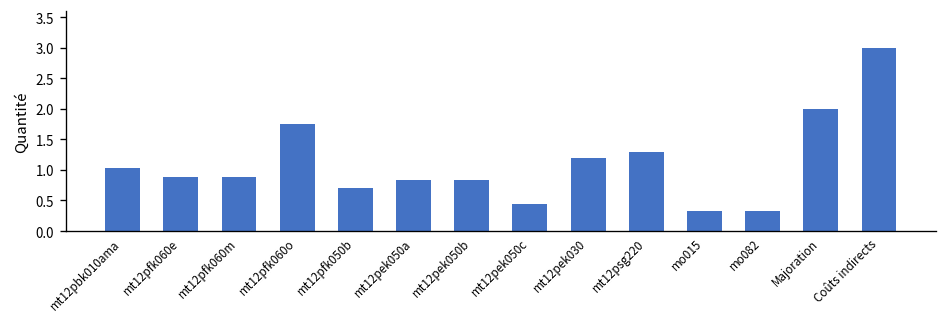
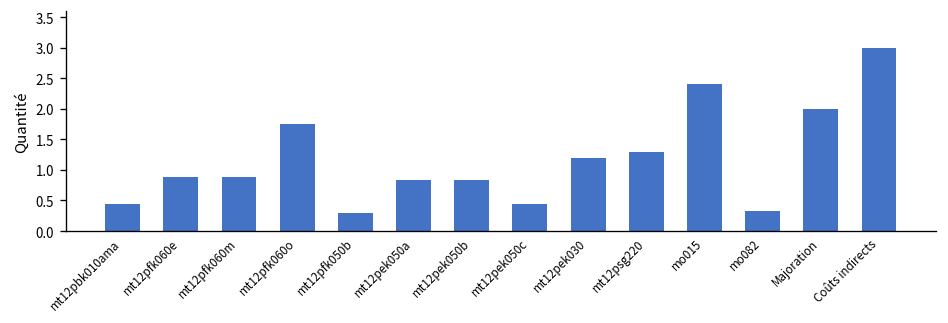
  {
-   "mt12pbk010ama": 1.0,
+   "mt12pbk010ama": 0.4,
    "mt12pfk060e": 0.9,
    "mt12pfk060m": 0.9,
    "mt12pfk060o": 1.8,
-   "mt12pfk050b": 0.7,
+   "mt12pfk050b": 0.3,
    "mt12pek050a": 0.8,
    "mt12pek050b": 0.8,
    "mt12pek050c": 0.4,
    "mt12pek030": 1.2,
    "mt12psg220": 1.3,
-   "mo015": 0.3,
+   "mo015": 2.4,
    "mo082": 0.3,
    "Majoration": 2.0,
    "Coûts indirects": 3.0
  }
